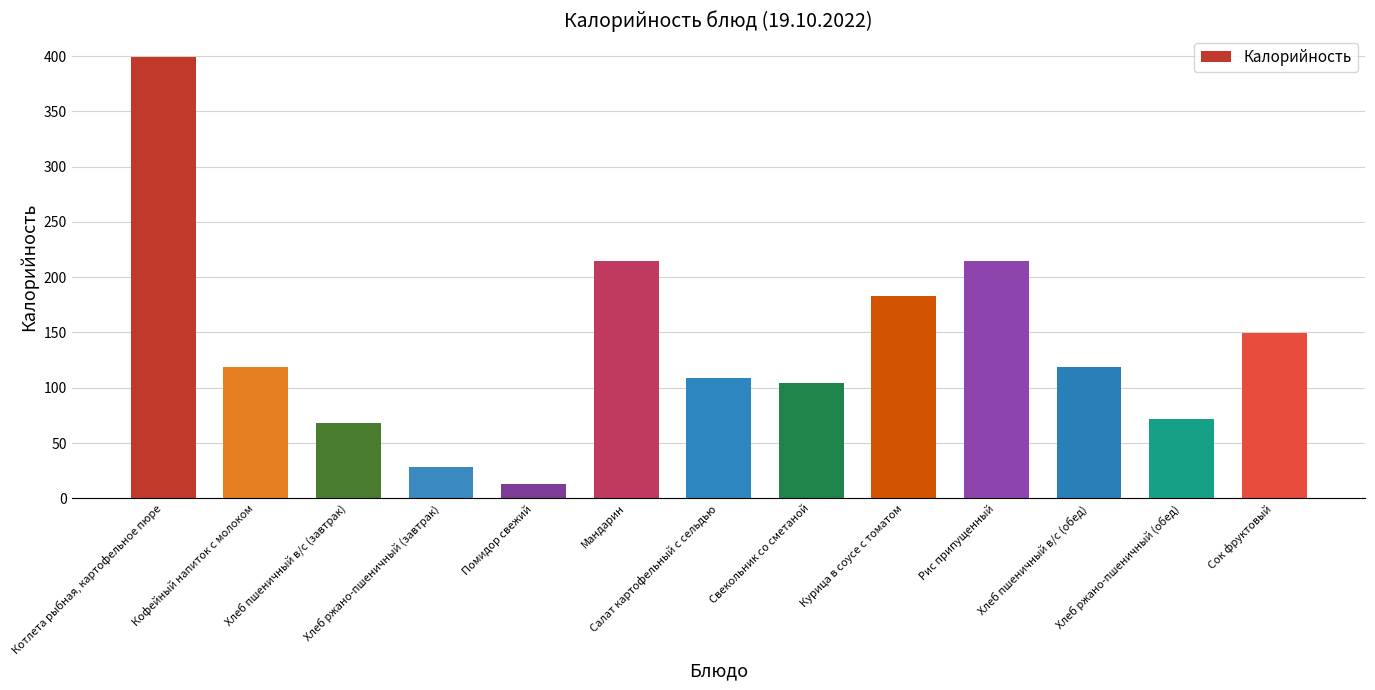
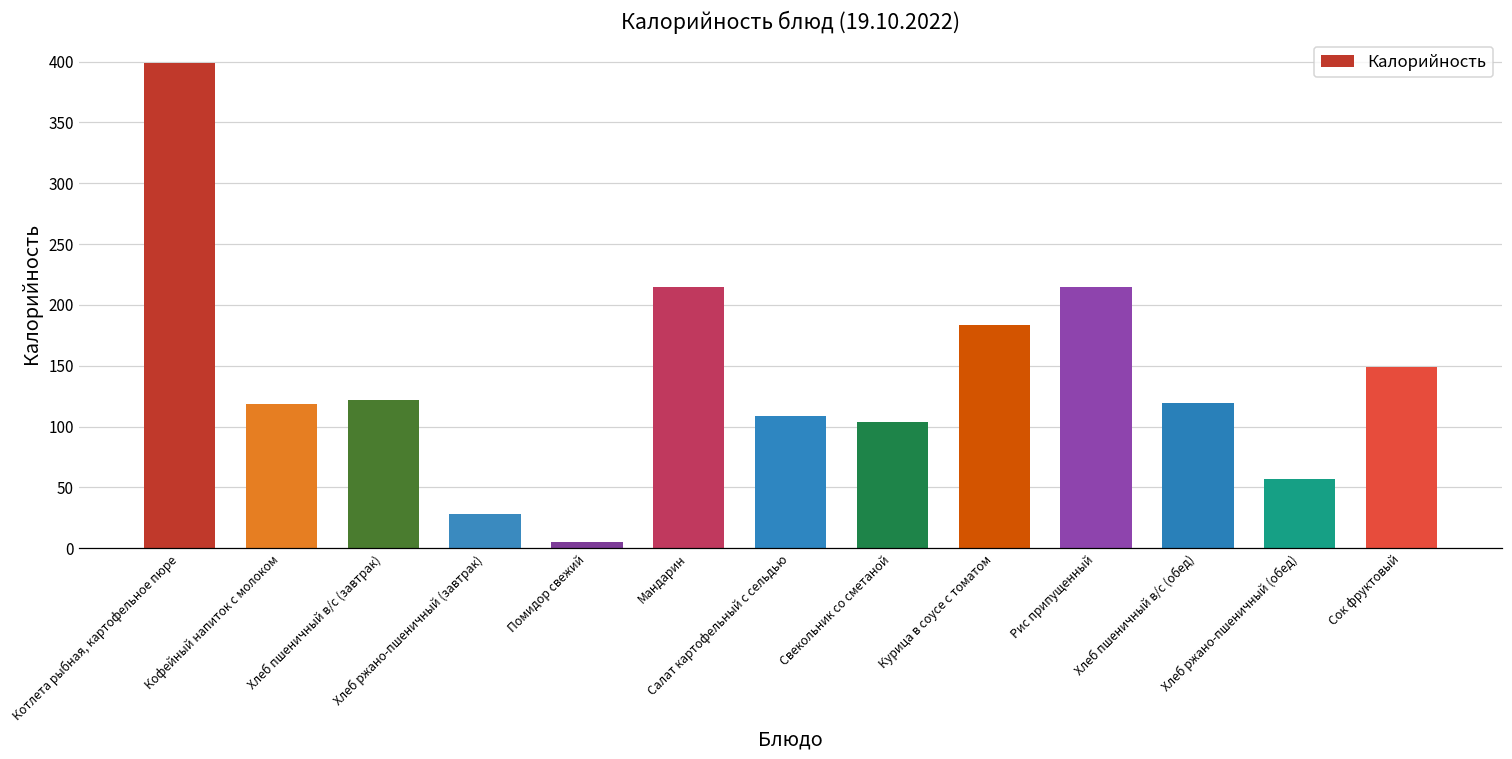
  {
    "Котлета рыбная, картофельное пюре": 399,
    "Кофейный напиток с молоком": 119,
-   "Хлеб пшеничный в/с (завтрак)": 68,
+   "Хлеб пшеничный в/с (завтрак)": 122,
    "Хлеб ржано-пшеничный (завтрак)": 28,
-   "Помидор свежий": 13,
+   "Помидор свежий": 5,
    "Мандарин": 215,
    "Салат картофельный с сельдью": 109,
    "Свекольник со сметаной": 104,
    "Курица в соусе с томатом": 183,
    "Рис припущенный": 215,
    "Хлеб пшеничный в/с (обед)": 119,
-   "Хлеб ржано-пшеничный (обед)": 72,
+   "Хлеб ржано-пшеничный (обед)": 57,
    "Сок фруктовый": 149
  }
